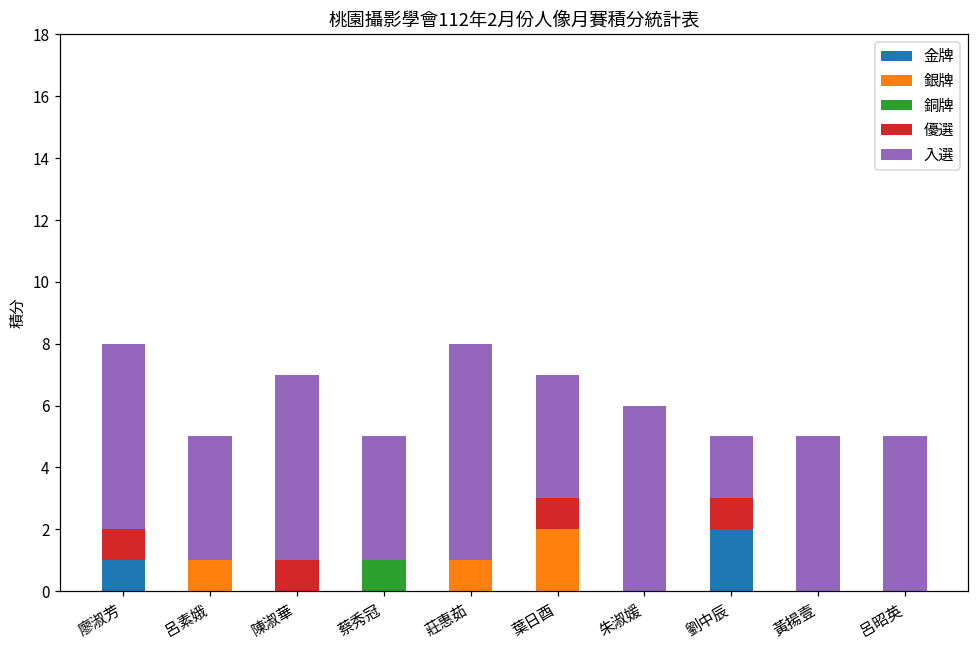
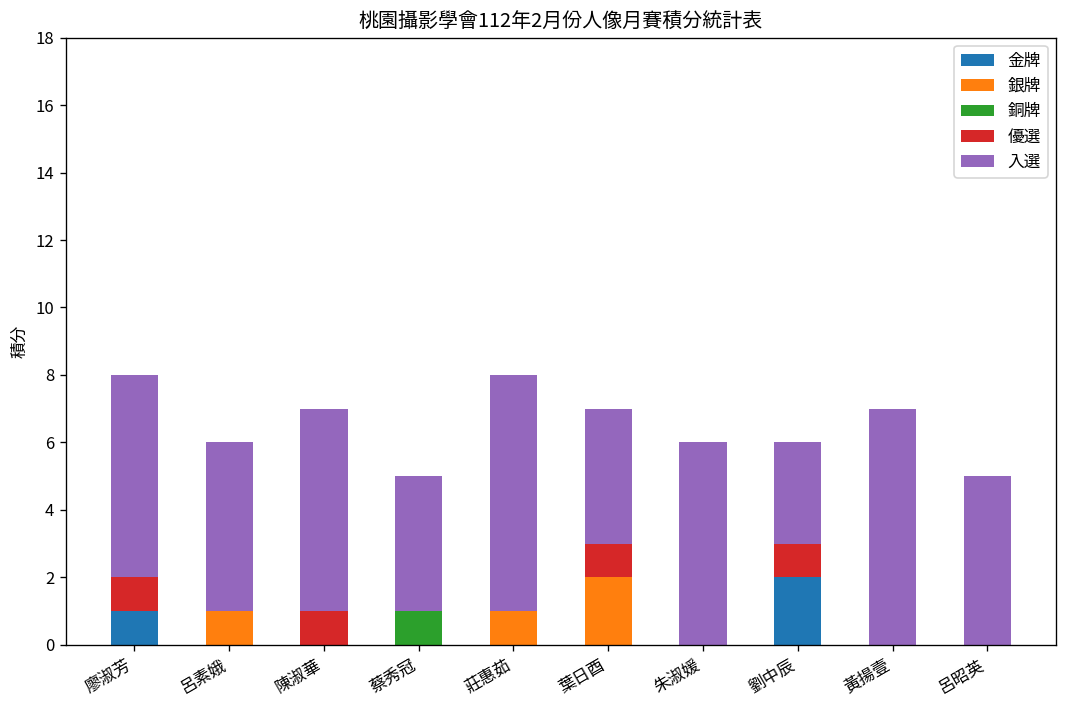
  {
    "金牌": {
      "廖淑芳": 1,
      "呂素娥": 0,
      "陳淑華": 0,
      "蔡秀冠": 0,
      "莊惠茹": 0,
      "葉日酉": 0,
      "朱淑媛": 0,
      "劉中辰": 2,
      "黃揚壹": 0,
      "呂昭英": 0
    },
    "優選": {
      "廖淑芳": 1,
      "呂素娥": 0,
      "陳淑華": 1,
      "蔡秀冠": 0,
      "莊惠茹": 0,
      "葉日酉": 1,
      "朱淑媛": 0,
      "劉中辰": 1,
      "黃揚壹": 0,
      "呂昭英": 0
    },
    "入選": {
      "廖淑芳": 6,
-     "呂素娥": 4,
+     "呂素娥": 5,
      "陳淑華": 6,
      "蔡秀冠": 4,
      "莊惠茹": 7,
      "葉日酉": 4,
      "朱淑媛": 6,
-     "劉中辰": 2,
-     "黃揚壹": 5,
+     "劉中辰": 3,
+     "黃揚壹": 7,
      "呂昭英": 5
    }
  }
